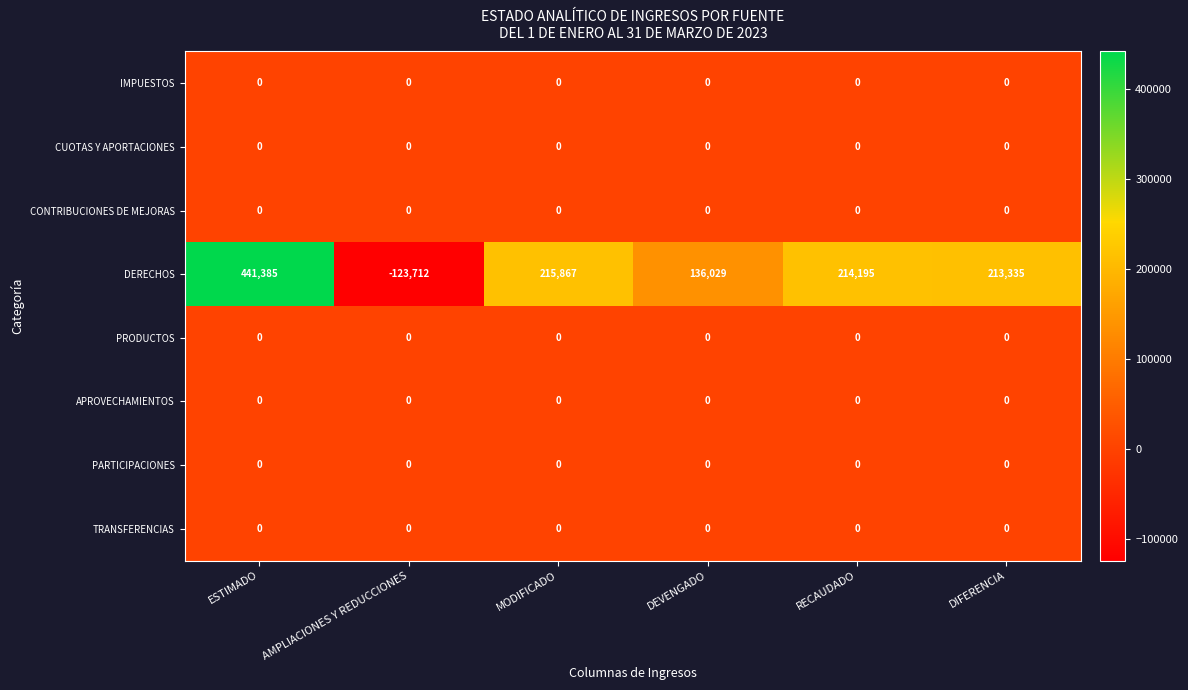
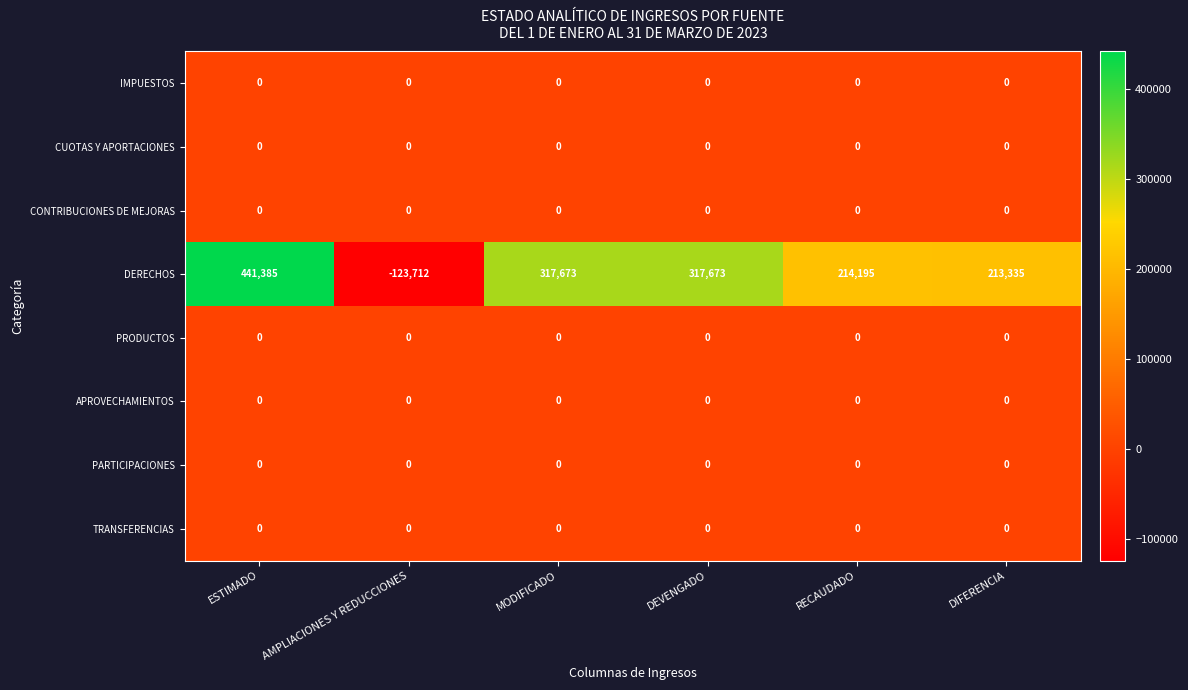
  {
    "IMPUESTOS": {
      "ESTIMADO": "0",
      "AMPLIACIONES Y REDUCCIONES": "0",
      "MODIFICADO": "0",
      "DEVENGADO": "0",
      "RECAUDADO": "0",
      "DIFERENCIA": "0"
    },
    "CUOTAS Y APORTACIONES": {
      "ESTIMADO": "0",
      "AMPLIACIONES Y REDUCCIONES": "0",
      "MODIFICADO": "0",
      "DEVENGADO": "0",
      "RECAUDADO": "0",
      "DIFERENCIA": "0"
    },
    "CONTRIBUCIONES DE MEJORAS": {
      "ESTIMADO": "0",
      "AMPLIACIONES Y REDUCCIONES": "0",
      "MODIFICADO": "0",
      "DEVENGADO": "0",
      "RECAUDADO": "0",
      "DIFERENCIA": "0"
    },
    "DERECHOS": {
      "ESTIMADO": "441,385",
      "AMPLIACIONES Y REDUCCIONES": "-123,712",
-     "MODIFICADO": "215,867",
-     "DEVENGADO": "136,029",
+     "MODIFICADO": "317,673",
+     "DEVENGADO": "317,673",
      "RECAUDADO": "214,195",
      "DIFERENCIA": "213,335"
    },
    "PRODUCTOS": {
      "ESTIMADO": "0",
      "AMPLIACIONES Y REDUCCIONES": "0",
      "MODIFICADO": "0",
      "DEVENGADO": "0",
      "RECAUDADO": "0",
      "DIFERENCIA": "0"
    },
    "APROVECHAMIENTOS": {
      "ESTIMADO": "0",
      "AMPLIACIONES Y REDUCCIONES": "0",
      "MODIFICADO": "0",
      "DEVENGADO": "0",
      "RECAUDADO": "0",
      "DIFERENCIA": "0"
    },
    "PARTICIPACIONES": {
      "ESTIMADO": "0",
      "AMPLIACIONES Y REDUCCIONES": "0",
      "MODIFICADO": "0",
      "DEVENGADO": "0",
      "RECAUDADO": "0",
      "DIFERENCIA": "0"
    },
    "TRANSFERENCIAS": {
      "ESTIMADO": "0",
      "AMPLIACIONES Y REDUCCIONES": "0",
      "MODIFICADO": "0",
      "DEVENGADO": "0",
      "RECAUDADO": "0",
      "DIFERENCIA": "0"
    }
  }
